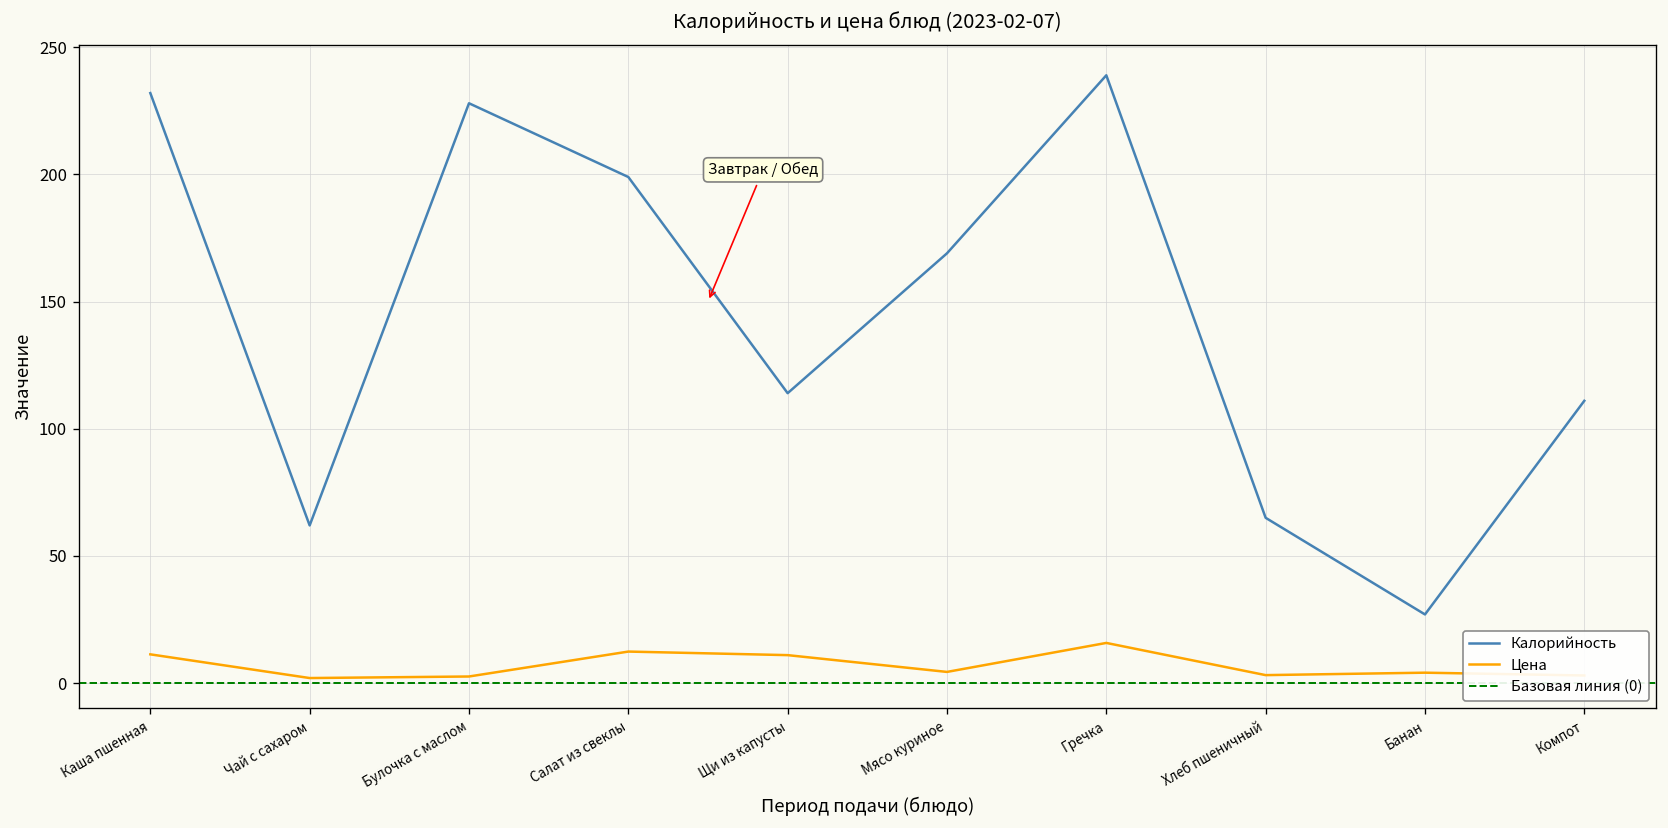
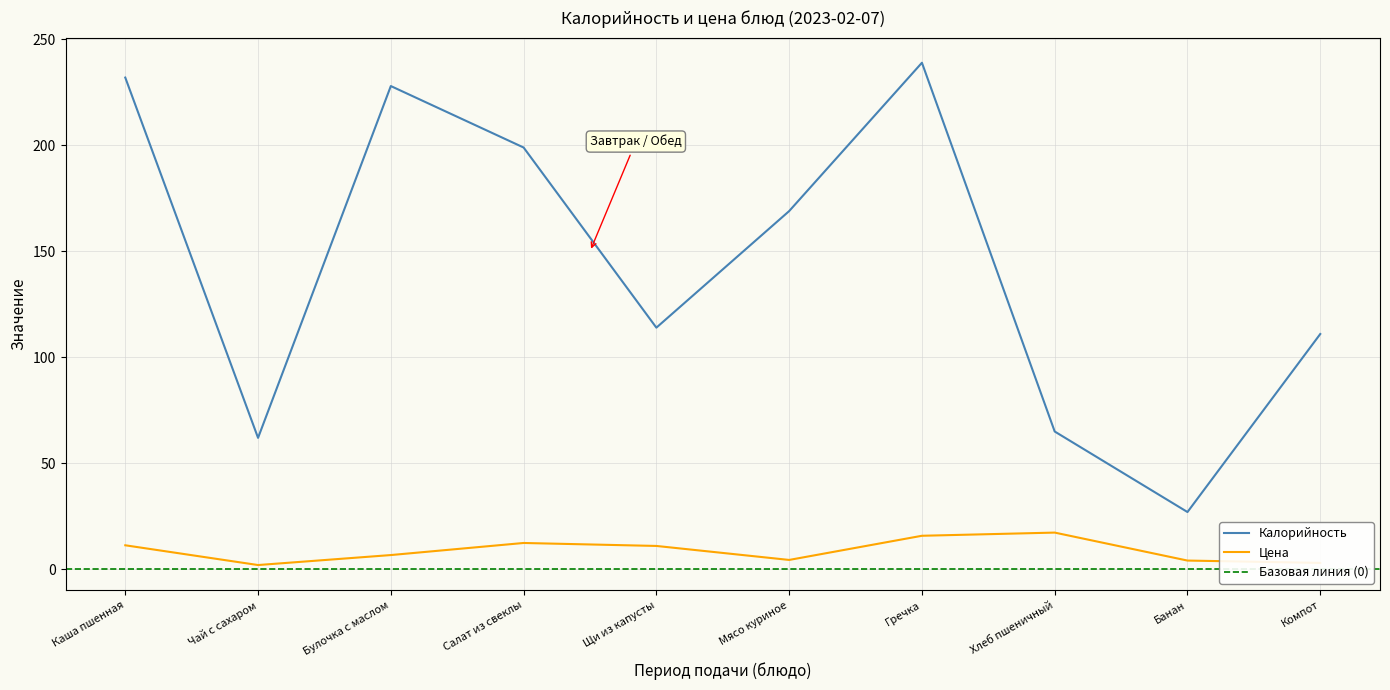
  {
    "Калорийность": {
      "Каша пшенная": 232,
      "Чай с сахаром": 62,
      "Булочка с маслом": 228,
      "Салат из свеклы": 199,
      "Щи из капусты": 114,
      "Мясо куриное": 169,
      "Гречка": 239,
      "Хлеб пшеничный": 65,
      "Банан": 27,
      "Компот": 111
    },
    "Цена": {
      "Каша пшенная": 11,
      "Чай с сахаром": 2,
-     "Булочка с маслом": 3,
+     "Булочка с маслом": 7,
      "Салат из свеклы": 12,
      "Щи из капусты": 11,
      "Мясо куриное": 4,
      "Гречка": 16,
-     "Хлеб пшеничный": 3,
+     "Хлеб пшеничный": 17,
      "Банан": 4
    }
  }
